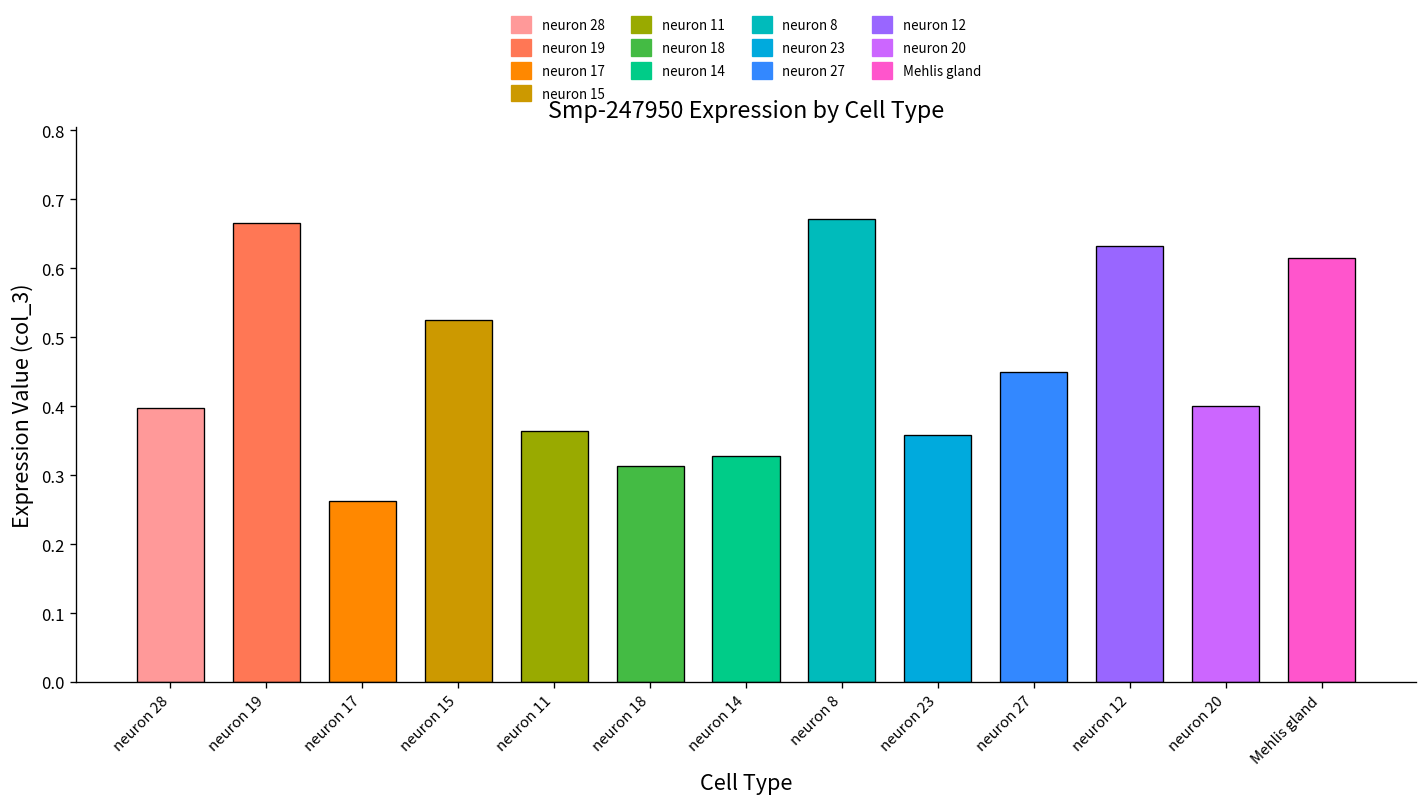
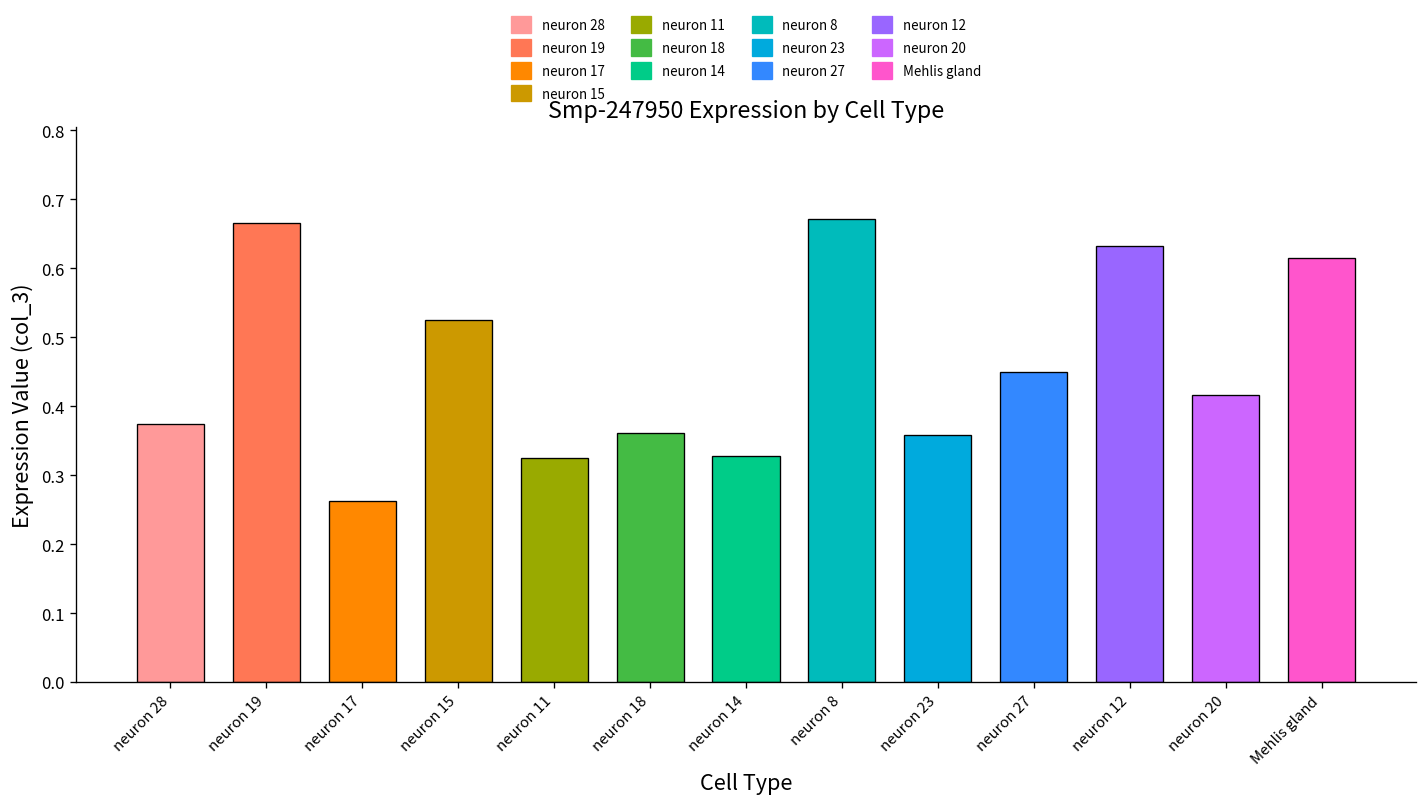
  {
-   "neuron 28": 0.40,
+   "neuron 28": 0.37,
    "neuron 19": 0.67,
    "neuron 17": 0.26,
    "neuron 15": 0.52,
-   "neuron 11": 0.36,
-   "neuron 18": 0.31,
+   "neuron 11": 0.32,
+   "neuron 18": 0.36,
    "neuron 14": 0.33,
    "neuron 8": 0.67,
    "neuron 23": 0.36,
    "neuron 27": 0.45,
    "neuron 12": 0.63,
-   "neuron 20": 0.40,
+   "neuron 20": 0.42,
    "Mehlis gland": 0.61
  }
